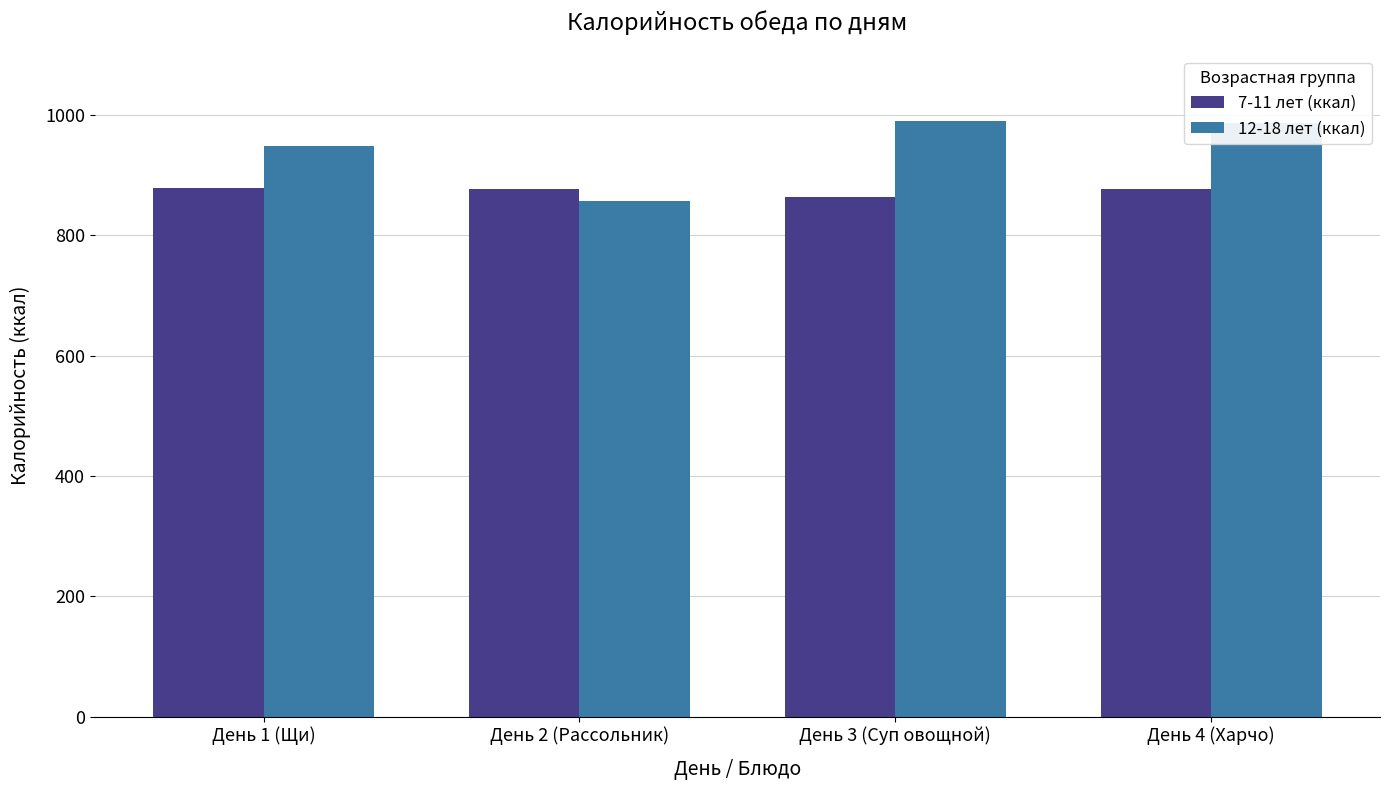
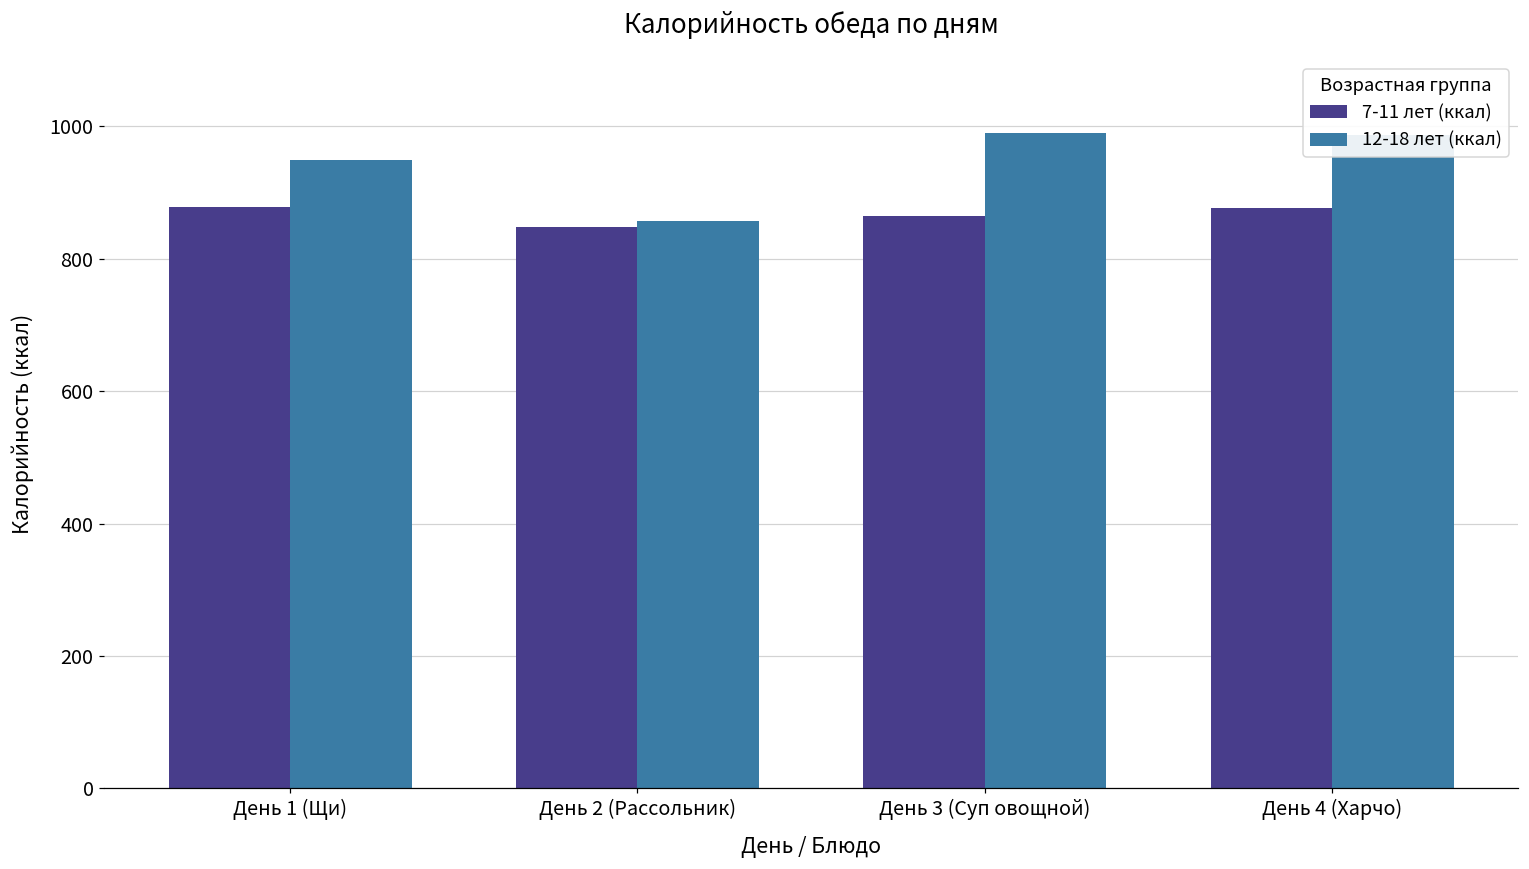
  {
    "7-11 лет (ккал)": {
      "День 1 (Щи)": 880,
-     "День 2 (Рассольник)": 880,
+     "День 2 (Рассольник)": 850,
      "День 3 (Суп овощной)": 860,
      "День 4 (Харчо)": 880
    },
    "12-18 лет (ккал)": {
      "День 1 (Щи)": 950,
      "День 2 (Рассольник)": 860,
      "День 3 (Суп овощной)": 990
    }
  }
